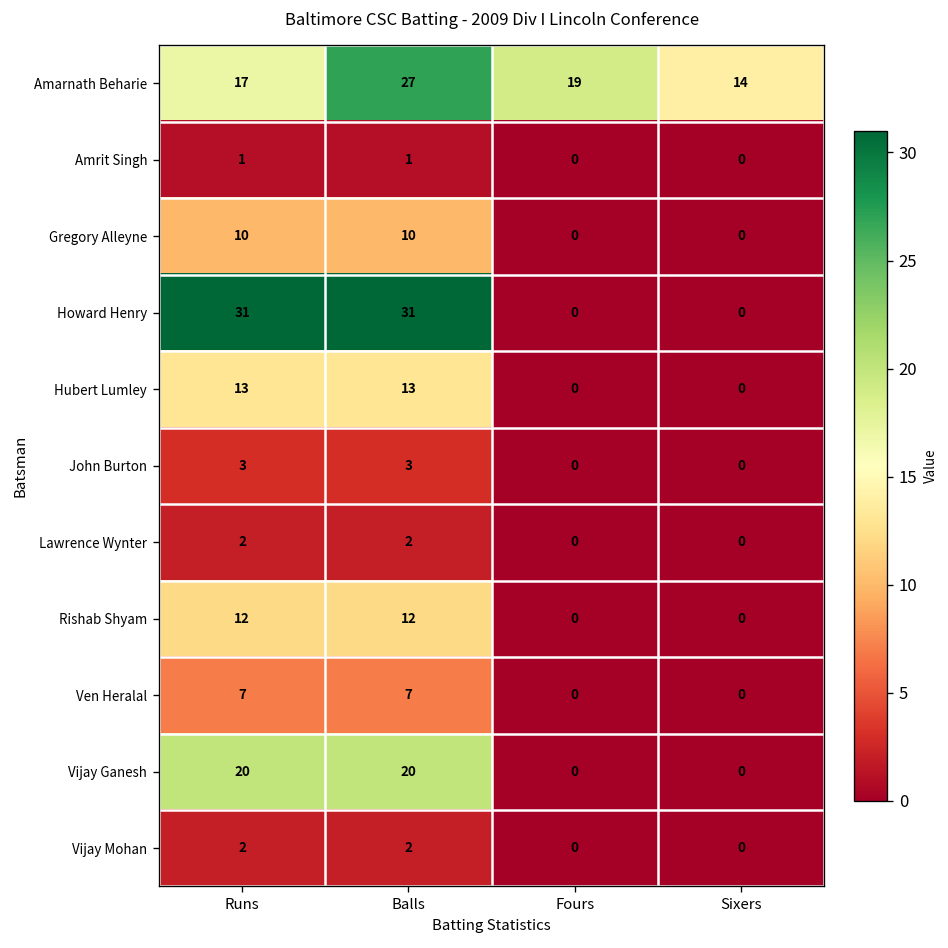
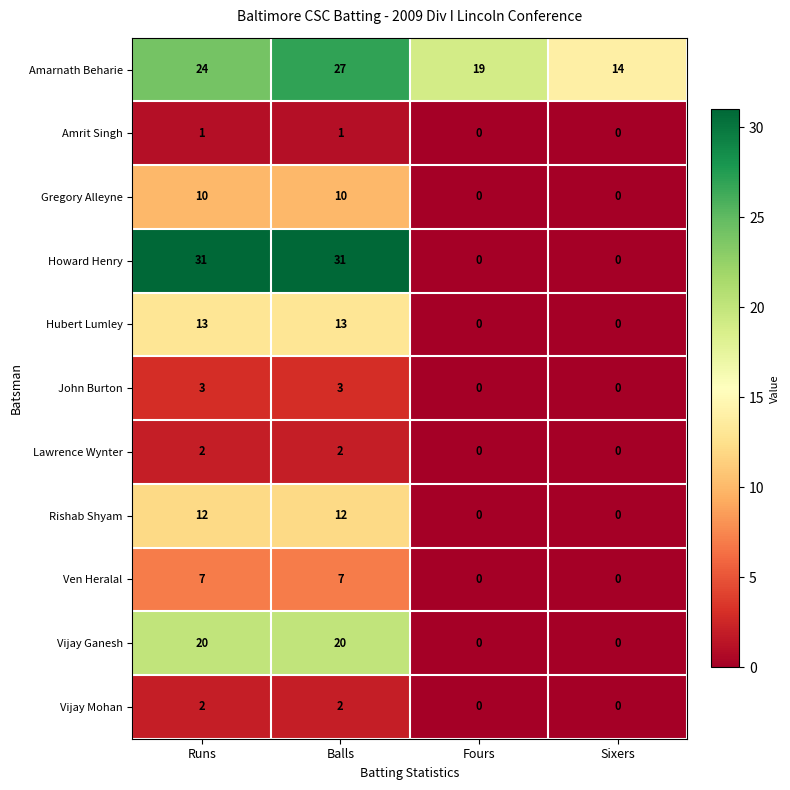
  {
    "Amarnath Beharie": {
-     "Runs": 17,
+     "Runs": 24,
      "Balls": 27,
      "Fours": 19,
      "Sixers": 14
    },
    "Amrit Singh": {
      "Runs": 1,
      "Balls": 1,
      "Fours": 0,
      "Sixers": 0
    },
    "Gregory Alleyne": {
      "Runs": 10,
      "Balls": 10,
      "Fours": 0,
      "Sixers": 0
    },
    "Howard Henry": {
      "Runs": 31,
      "Balls": 31,
      "Fours": 0,
      "Sixers": 0
    },
    "Hubert Lumley": {
      "Runs": 13,
      "Balls": 13,
      "Fours": 0,
      "Sixers": 0
    },
    "John Burton": {
      "Runs": 3,
      "Balls": 3,
      "Fours": 0,
      "Sixers": 0
    },
    "Lawrence Wynter": {
      "Runs": 2,
      "Balls": 2,
      "Fours": 0,
      "Sixers": 0
    },
    "Rishab Shyam": {
      "Runs": 12,
      "Balls": 12,
      "Fours": 0,
      "Sixers": 0
    },
    "Ven Heralal": {
      "Runs": 7,
      "Balls": 7,
      "Fours": 0,
      "Sixers": 0
    },
    "Vijay Ganesh": {
      "Runs": 20,
      "Balls": 20,
      "Fours": 0,
      "Sixers": 0
    },
    "Vijay Mohan": {
      "Runs": 2,
      "Balls": 2,
      "Fours": 0,
      "Sixers": 0
    }
  }
